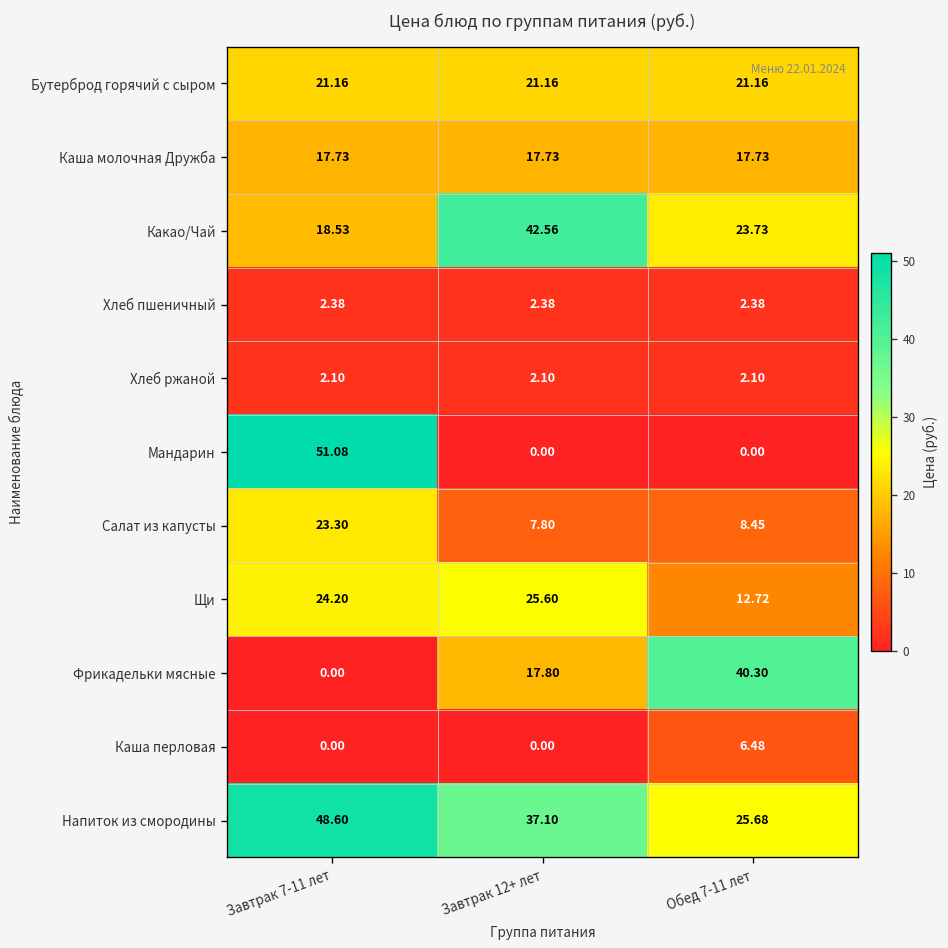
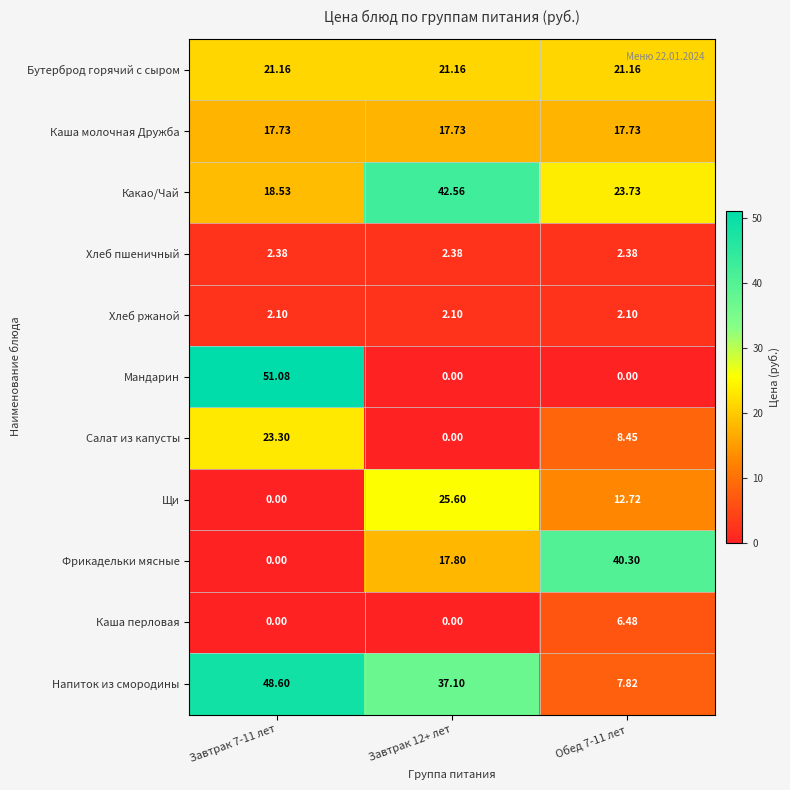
  {
    "Бутерброд горячий с сыром": {
      "Завтрак 7-11 лет": 21.16,
      "Завтрак 12+ лет": 21.16
    },
    "Каша молочная Дружба": {
      "Завтрак 7-11 лет": 17.73,
      "Завтрак 12+ лет": 17.73,
      "Обед 7-11 лет": 17.73
    },
    "Какао/Чай": {
      "Завтрак 7-11 лет": 18.53,
      "Завтрак 12+ лет": 42.56,
      "Обед 7-11 лет": 23.73
    },
    "Хлеб пшеничный": {
      "Завтрак 7-11 лет": 2.38,
      "Завтрак 12+ лет": 2.38,
      "Обед 7-11 лет": 2.38
    },
    "Хлеб ржаной": {
      "Завтрак 7-11 лет": 2.10,
      "Завтрак 12+ лет": 2.10,
      "Обед 7-11 лет": 2.10
    },
    "Мандарин": {
      "Завтрак 7-11 лет": 51.08,
      "Завтрак 12+ лет": 0.00,
      "Обед 7-11 лет": 0.00
    },
    "Салат из капусты": {
      "Завтрак 7-11 лет": 23.30,
-     "Завтрак 12+ лет": 7.80,
+     "Завтрак 12+ лет": 0.00,
      "Обед 7-11 лет": 8.45
    },
    "Щи": {
-     "Завтрак 7-11 лет": 24.20,
+     "Завтрак 7-11 лет": 0.00,
      "Завтрак 12+ лет": 25.60,
      "Обед 7-11 лет": 12.72
    },
    "Фрикадельки мясные": {
      "Завтрак 7-11 лет": 0.00,
      "Завтрак 12+ лет": 17.80,
      "Обед 7-11 лет": 40.30
    },
    "Каша перловая": {
      "Завтрак 7-11 лет": 0.00,
      "Завтрак 12+ лет": 0.00,
      "Обед 7-11 лет": 6.48
    },
    "Напиток из смородины": {
      "Завтрак 7-11 лет": 48.60,
      "Завтрак 12+ лет": 37.10,
-     "Обед 7-11 лет": 25.68
+     "Обед 7-11 лет": 7.82
    }
  }
